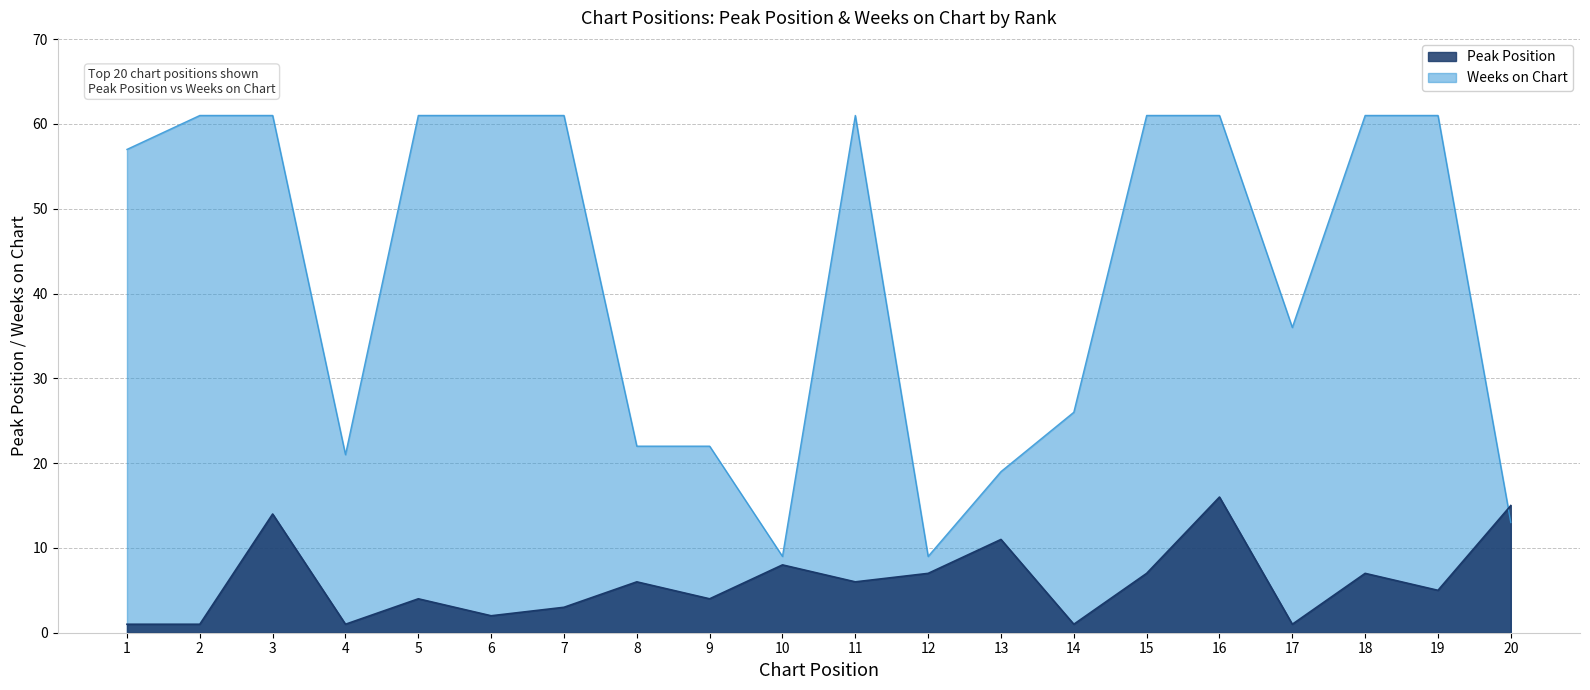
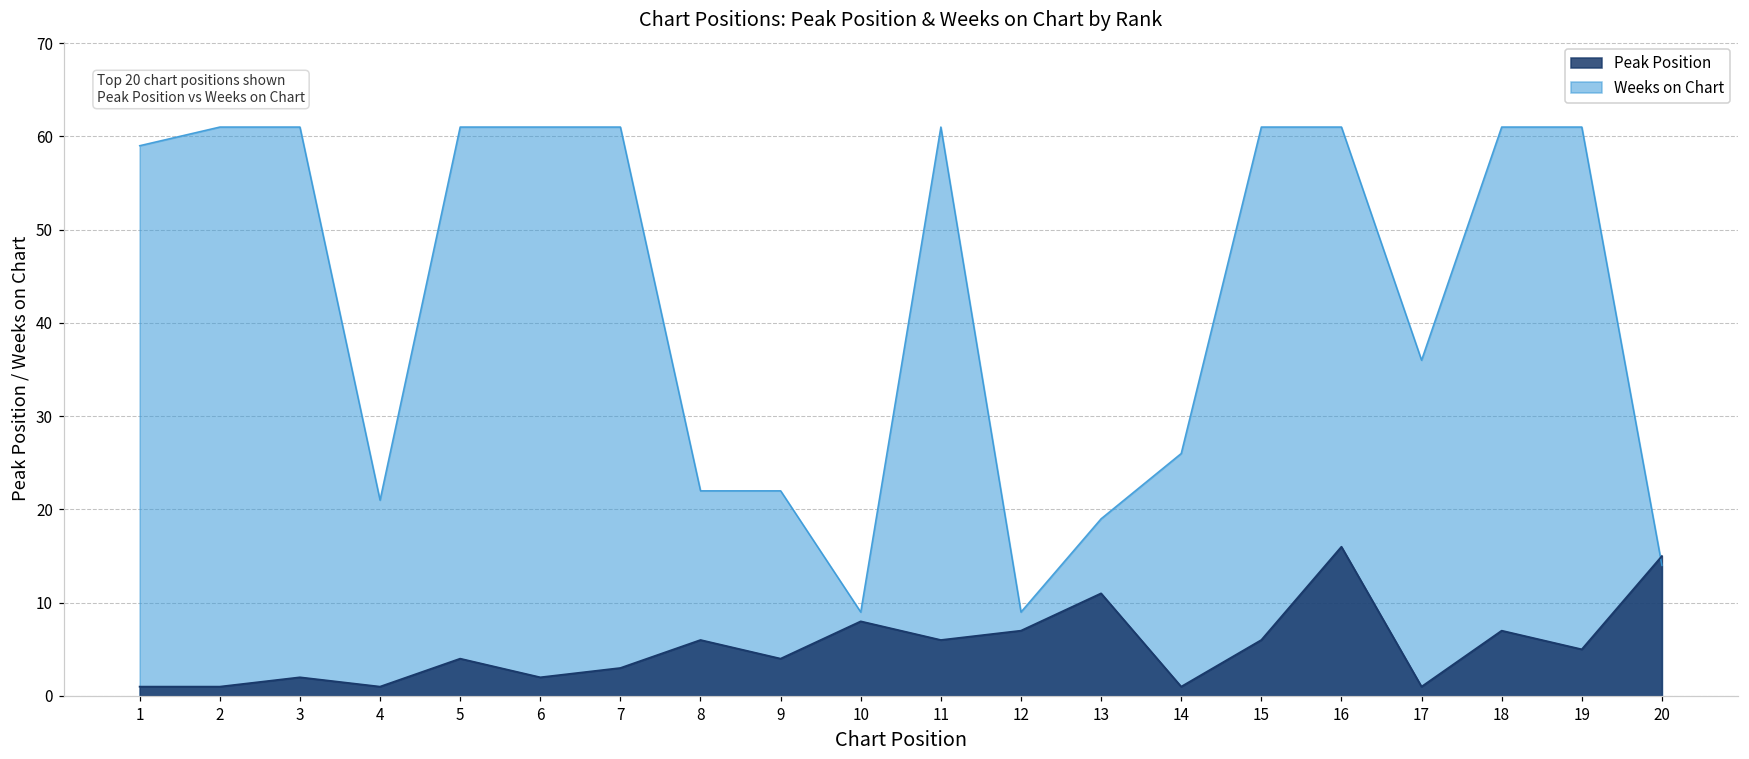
  {
    "Weeks on Chart": {
-     "1": 57,
+     "1": 59,
      "4": 21,
      "5": 61,
      "6": 61,
      "7": 61,
      "8": 22,
      "9": 22,
      "10": 9,
      "11": 61,
      "12": 9,
      "13": 19,
      "14": 26,
      "15": 61,
      "16": 61,
      "17": 36,
      "18": 61,
      "19": 61,
-     "20": 13
+     "20": 14
    },
    "Peak Position": {
      "1": 1,
      "2": 1,
-     "3": 14,
+     "3": 2,
      "4": 1,
      "5": 4,
      "6": 2,
      "7": 3,
      "8": 6,
      "9": 4,
      "10": 8,
      "11": 6,
      "12": 7,
      "13": 11,
      "14": 1,
-     "15": 7,
+     "15": 6,
      "16": 16,
      "17": 1,
      "18": 7,
      "19": 5,
      "20": 15
    }
  }
